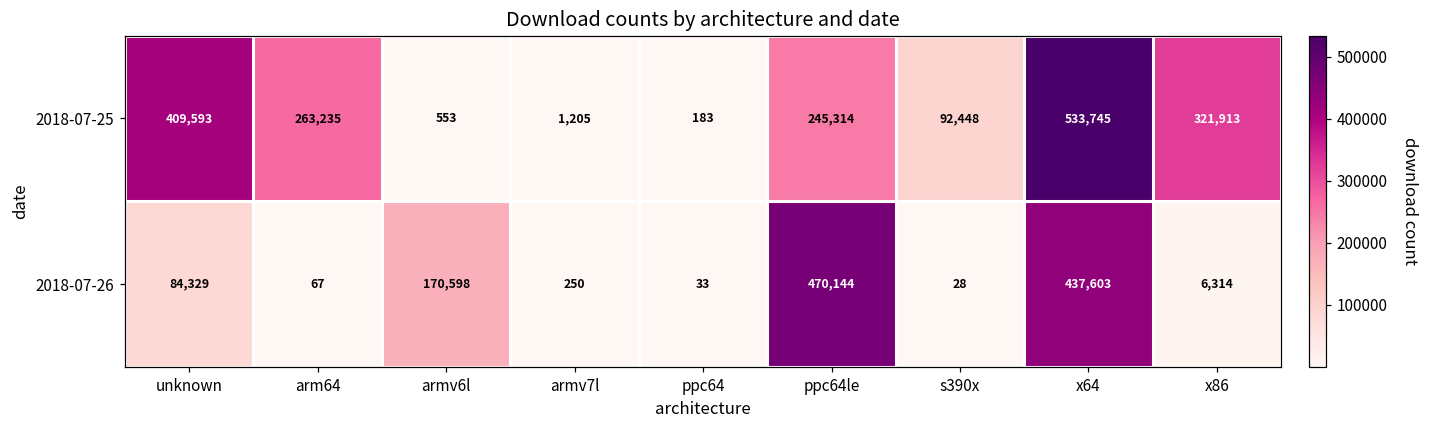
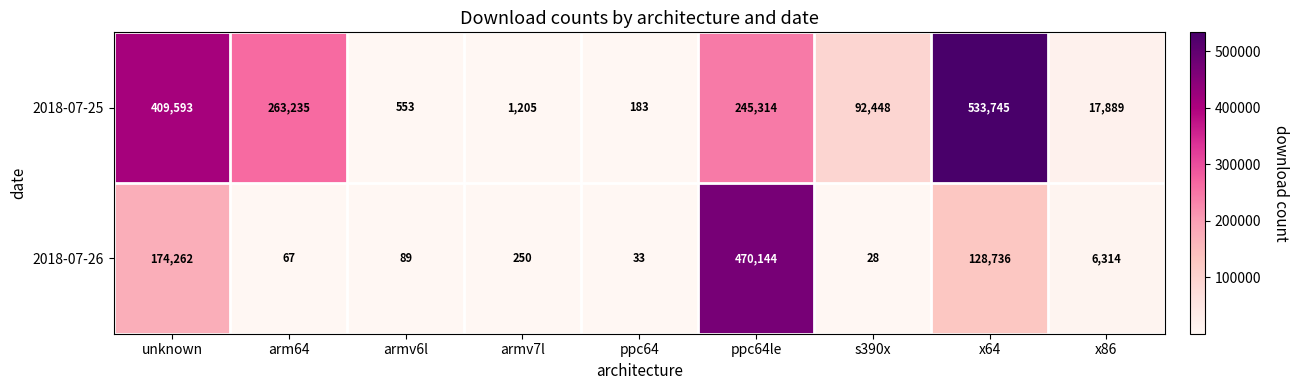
  {
    "2018-07-25": {
      "unknown": "409,593",
      "arm64": "263,235",
      "armv6l": "553",
      "armv7l": "1,205",
      "ppc64": "183",
      "ppc64le": "245,314",
      "s390x": "92,448",
      "x64": "533,745",
-     "x86": "321,913"
+     "x86": "17,889"
    },
    "2018-07-26": {
-     "unknown": "84,329",
+     "unknown": "174,262",
      "arm64": "67",
-     "armv6l": "170,598",
+     "armv6l": "89",
      "armv7l": "250",
      "ppc64": "33",
      "ppc64le": "470,144",
      "s390x": "28",
-     "x64": "437,603",
+     "x64": "128,736",
      "x86": "6,314"
    }
  }
